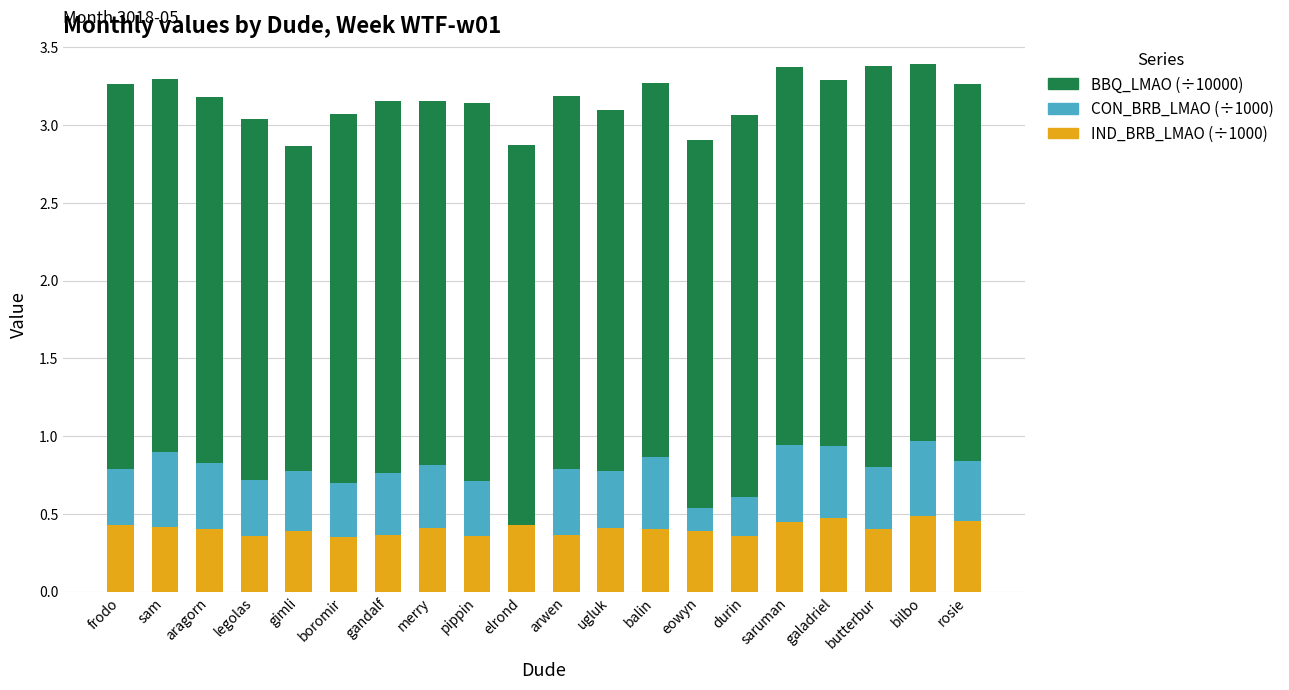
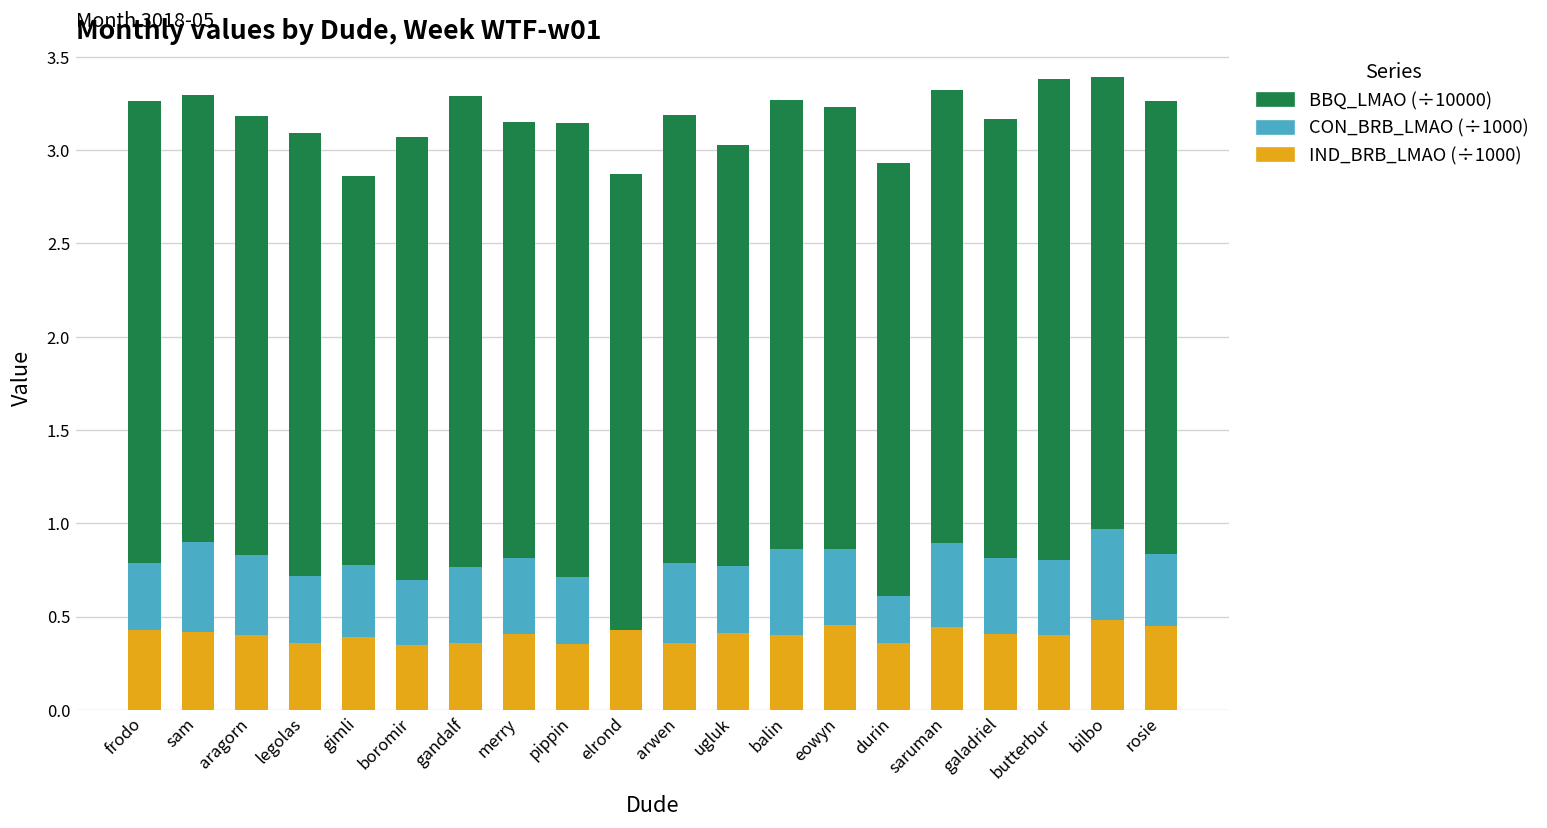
  {
    "IND_BRB_LMAO (÷1000)": {
      "frodo": 0.43,
      "sam": 0.41,
      "aragorn": 0.40,
      "legolas": 0.36,
      "gimli": 0.39,
      "boromir": 0.35,
      "gandalf": 0.36,
      "merry": 0.41,
      "pippin": 0.35,
      "elrond": 0.43,
      "arwen": 0.36,
      "ugluk": 0.41,
      "balin": 0.40,
-     "eowyn": 0.39,
+     "eowyn": 0.46,
      "durin": 0.36,
      "saruman": 0.45,
-     "galadriel": 0.47,
+     "galadriel": 0.41,
      "butterbur": 0.40,
      "bilbo": 0.48,
      "rosie": 0.45
    },
    "CON_BRB_LMAO (÷1000)": {
      "frodo": 0.36,
      "sam": 0.48,
      "aragorn": 0.43,
      "legolas": 0.36,
      "gimli": 0.39,
      "boromir": 0.35,
      "gandalf": 0.40,
      "merry": 0.41,
      "pippin": 0.36,
      "elrond": 0.00,
      "arwen": 0.43,
      "ugluk": 0.36,
      "balin": 0.46,
-     "eowyn": 0.14,
+     "eowyn": 0.41,
      "durin": 0.25,
-     "saruman": 0.50,
-     "galadriel": 0.46,
+     "saruman": 0.45,
+     "galadriel": 0.41,
      "butterbur": 0.40,
      "bilbo": 0.48,
      "rosie": 0.39
    },
    "BBQ_LMAO (÷10000)": {
      "frodo": 2.48,
      "sam": 2.40,
      "aragorn": 2.35,
-     "legolas": 2.32,
+     "legolas": 2.38,
      "gimli": 2.09,
      "boromir": 2.37,
-     "gandalf": 2.39,
+     "gandalf": 2.53,
      "merry": 2.34,
      "pippin": 2.43,
      "elrond": 2.45,
      "arwen": 2.40,
-     "ugluk": 2.32,
+     "ugluk": 2.26,
      "balin": 2.41,
      "eowyn": 2.37,
-     "durin": 2.46,
+     "durin": 2.32,
      "saruman": 2.43,
      "galadriel": 2.35,
      "butterbur": 2.58,
      "bilbo": 2.43,
      "rosie": 2.43
    }
  }
